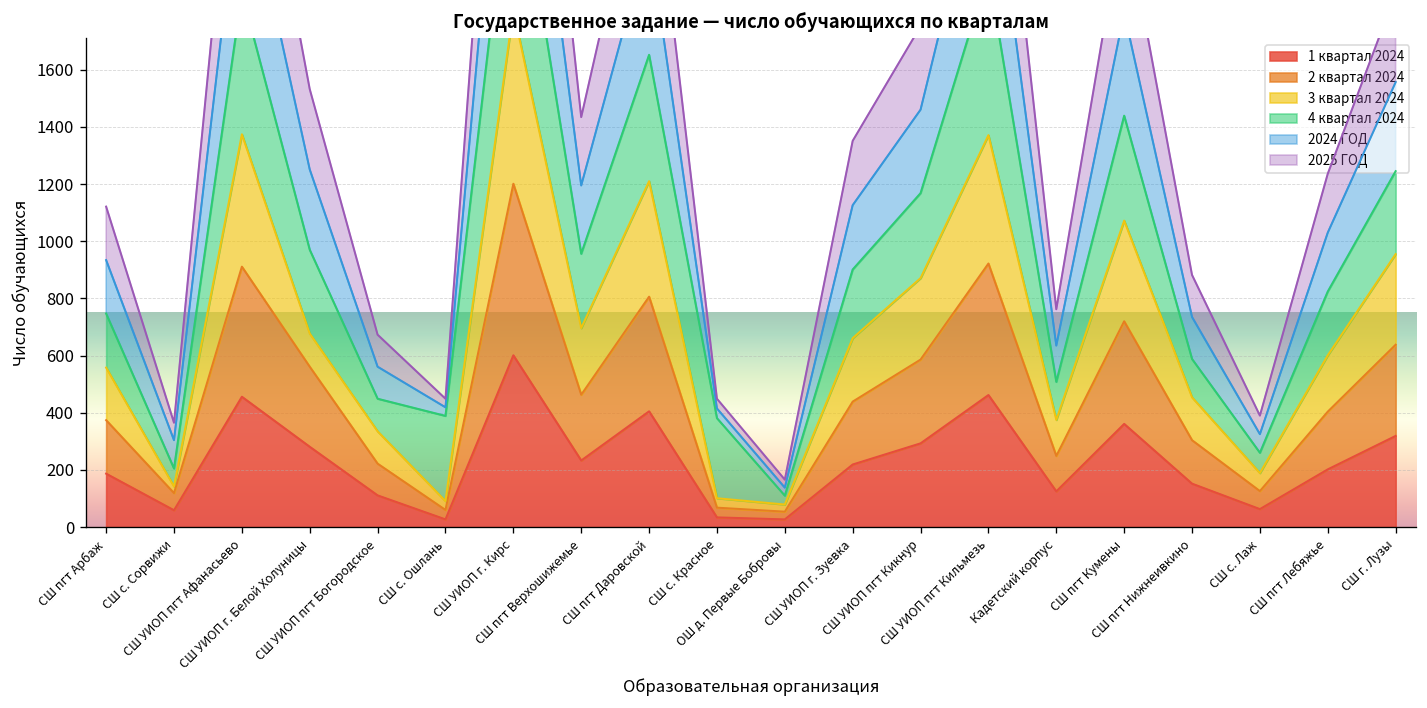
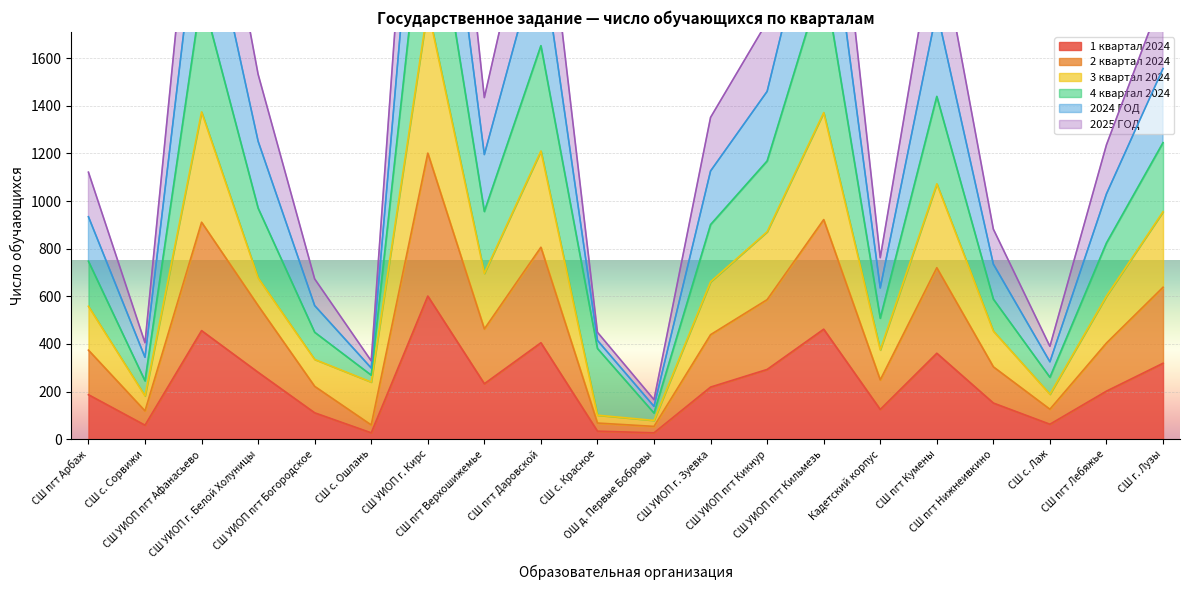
  {
    "3 квартал 2024": {
      "СШ пгт Арбаж": 180,
-     "СШ с. Сорвижи": 20,
+     "СШ с. Сорвижи": 60,
      "СШ УИОП пгт Афанасьево": 460,
      "СШ УИОП г. Белой Холуницы": 120,
      "СШ УИОП пгт Богородское": 110,
-     "СШ с. Ошлань": 30,
+     "СШ с. Ошлань": 180,
      "СШ пгт Верхошижемье": 230,
      "СШ пгт Даровской": 400,
      "СШ с. Красное": 30,
      "ОШ д. Первые Бобровы": 30,
      "СШ УИОП г. Зуевка": 220,
      "СШ УИОП пгт Кикнур": 290,
      "СШ УИОП пгт Кильмезь": 450,
      "Кадетский корпус": 130,
      "СШ пгт Кумены": 350,
      "СШ пгт Нижнеивкино": 150,
      "СШ с. Лаж": 60,
      "СШ пгт Лебяжье": 200,
      "СШ г. Лузы": 320
    },
    "4 квартал 2024": {
      "СШ пгт Арбаж": 190,
      "СШ с. Сорвижи": 60,
      "СШ УИОП г. Белой Холуницы": 290,
      "СШ УИОП пгт Богородское": 110,
-     "СШ с. Ошлань": 300,
+     "СШ с. Ошлань": 30,
      "СШ пгт Верхошижемье": 260,
      "СШ пгт Даровской": 440,
      "СШ с. Красное": 280,
      "ОШ д. Первые Бобровы": 30,
      "СШ УИОП г. Зуевка": 240,
      "СШ УИОП пгт Кикнур": 300,
      "Кадетский корпус": 130,
      "СШ пгт Кумены": 370,
      "СШ пгт Нижнеивкино": 130,
      "СШ с. Лаж": 70,
      "СШ пгт Лебяжье": 220,
      "СШ г. Лузы": 290
    },
    "2024 ГОД": {
      "СШ пгт Арбаж": 190,
      "СШ с. Сорвижи": 100,
      "СШ УИОП г. Белой Холуницы": 280,
      "СШ УИОП пгт Богородское": 110,
      "СШ с. Ошлань": 30,
      "СШ пгт Верхошижемье": 240,
      "СШ с. Красное": 30,
      "ОШ д. Первые Бобровы": 30,
      "СШ УИОП г. Зуевка": 230,
      "СШ УИОП пгт Кикнур": 290,
      "Кадетский корпус": 130,
      "СШ пгт Нижнеивкино": 150,
      "СШ с. Лаж": 70,
      "СШ пгт Лебяжье": 210
    },
    "2025 ГОД": {
      "СШ пгт Арбаж": 190,
      "СШ с. Сорвижи": 60,
      "СШ УИОП г. Белой Холуницы": 280,
      "СШ УИОП пгт Богородское": 110,
      "СШ с. Ошлань": 30,
      "СШ пгт Верхошижемье": 240,
      "СШ с. Красное": 30,
      "ОШ д. Первые Бобровы": 30,
      "СШ УИОП г. Зуевка": 230,
      "Кадетский корпус": 130,
      "СШ пгт Нижнеивкино": 150,
      "СШ с. Лаж": 70,
      "СШ пгт Лебяжье": 210
    }
  }
